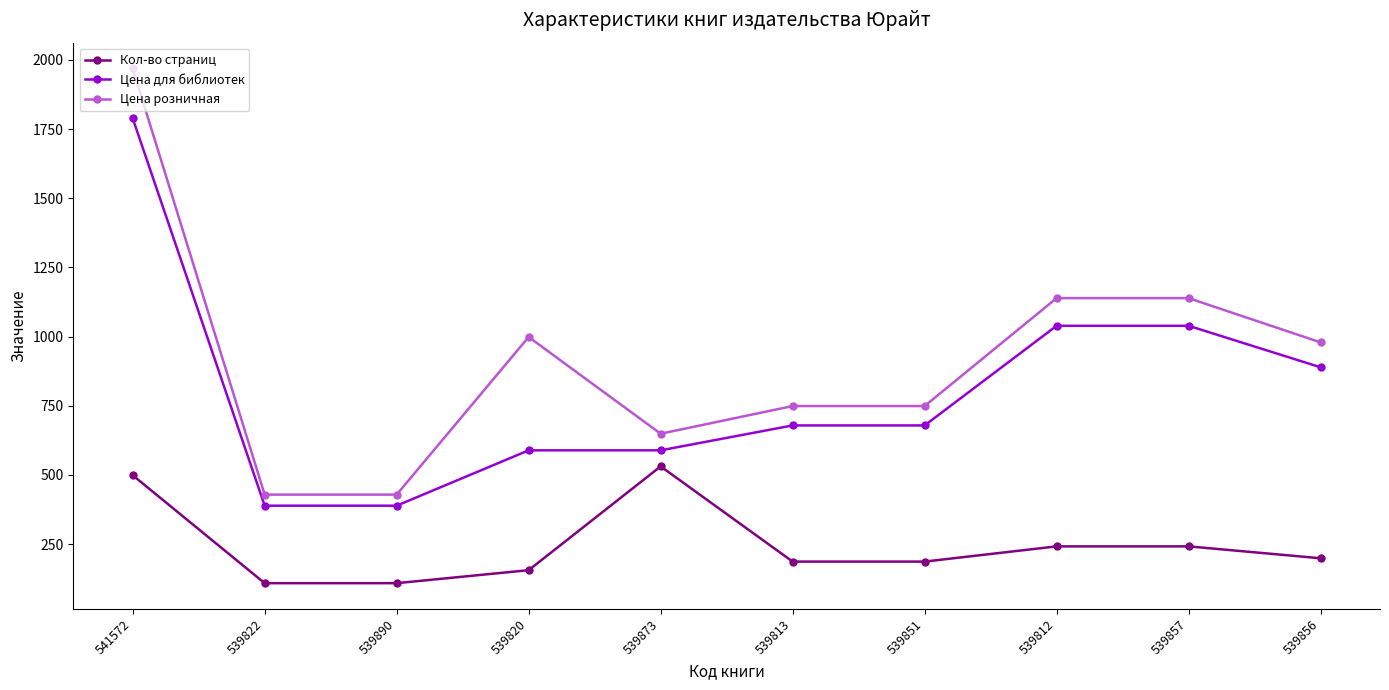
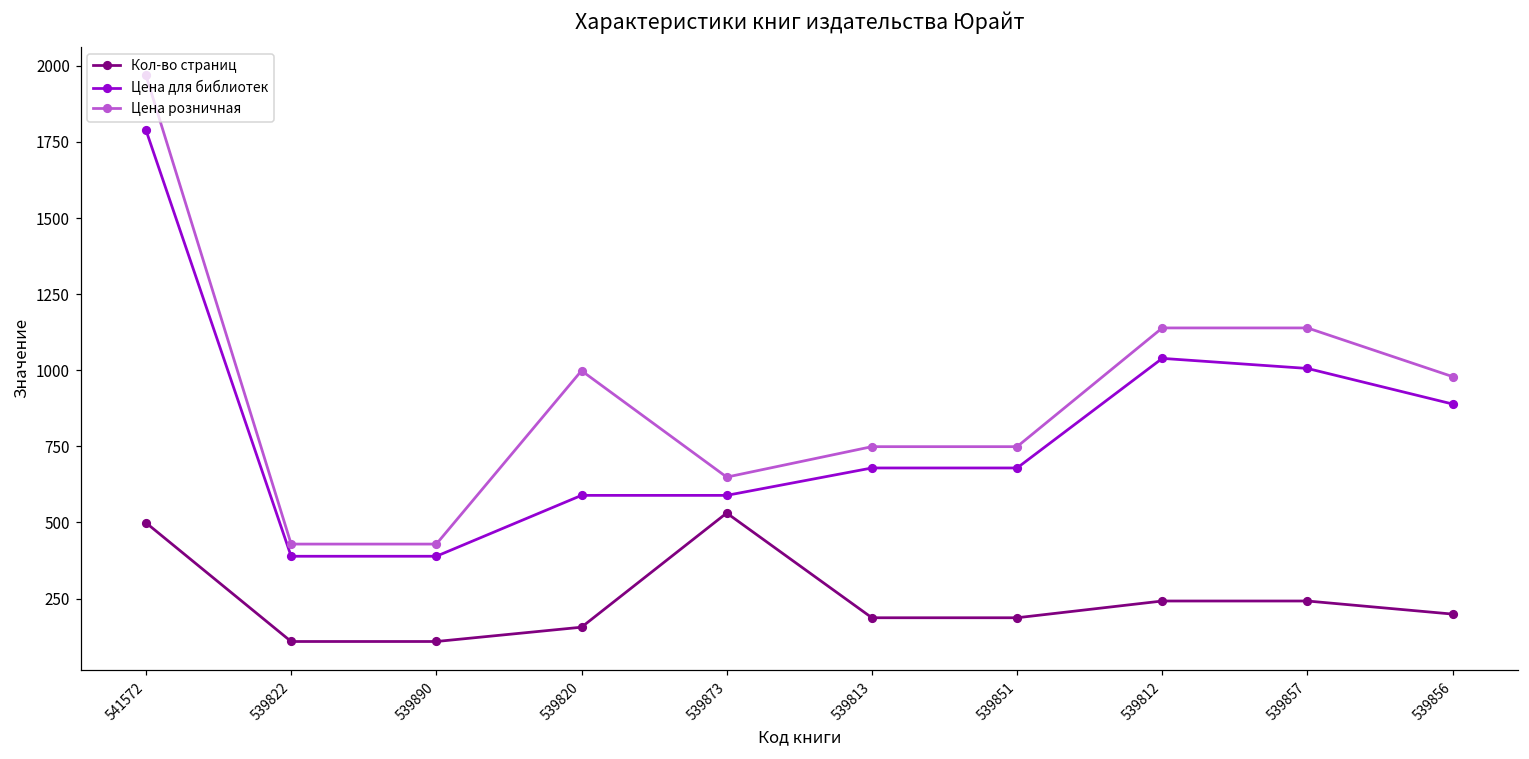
  {
    "Кол-во страниц": {
      "541572": 500,
      "539822": 110,
      "539890": 110,
      "539820": 160,
      "539873": 530,
      "539813": 190,
      "539851": 190,
      "539812": 240,
      "539857": 240,
      "539856": 200
    },
    "Цена для библиотек": {
      "541572": 1790,
      "539822": 390,
      "539890": 390,
      "539820": 590,
      "539873": 590,
      "539813": 680,
      "539851": 680,
      "539812": 1040,
-     "539857": 1040,
+     "539857": 1010,
      "539856": 890
    },
    "Цена розничная": {
      "539822": 430,
      "539890": 430,
      "539820": 1000,
      "539873": 650,
      "539813": 750,
      "539851": 750,
      "539812": 1140,
      "539857": 1140,
      "539856": 980
    }
  }
